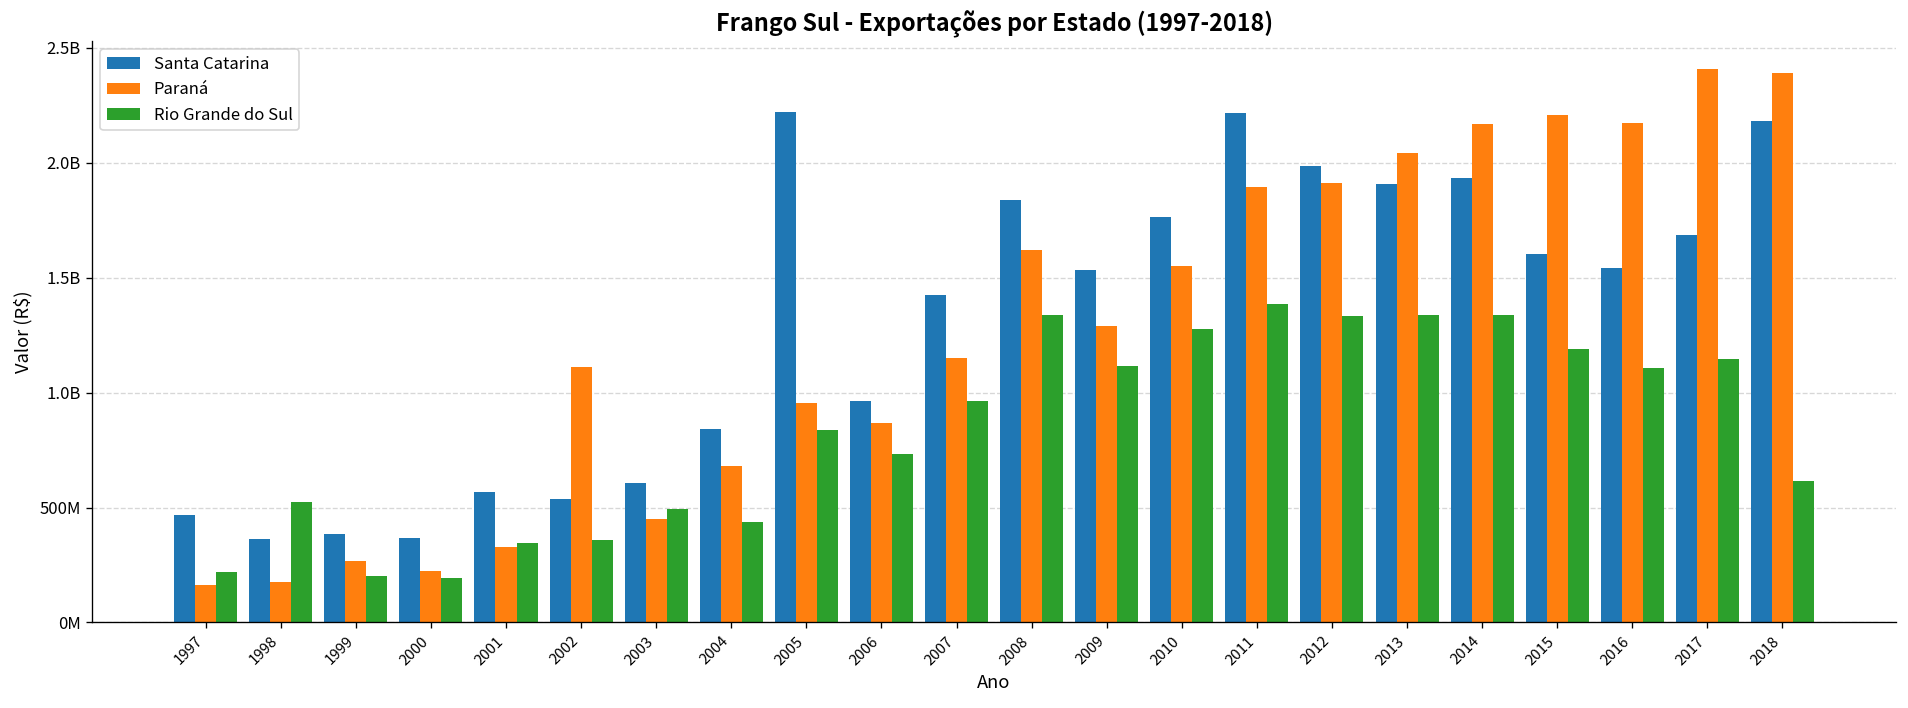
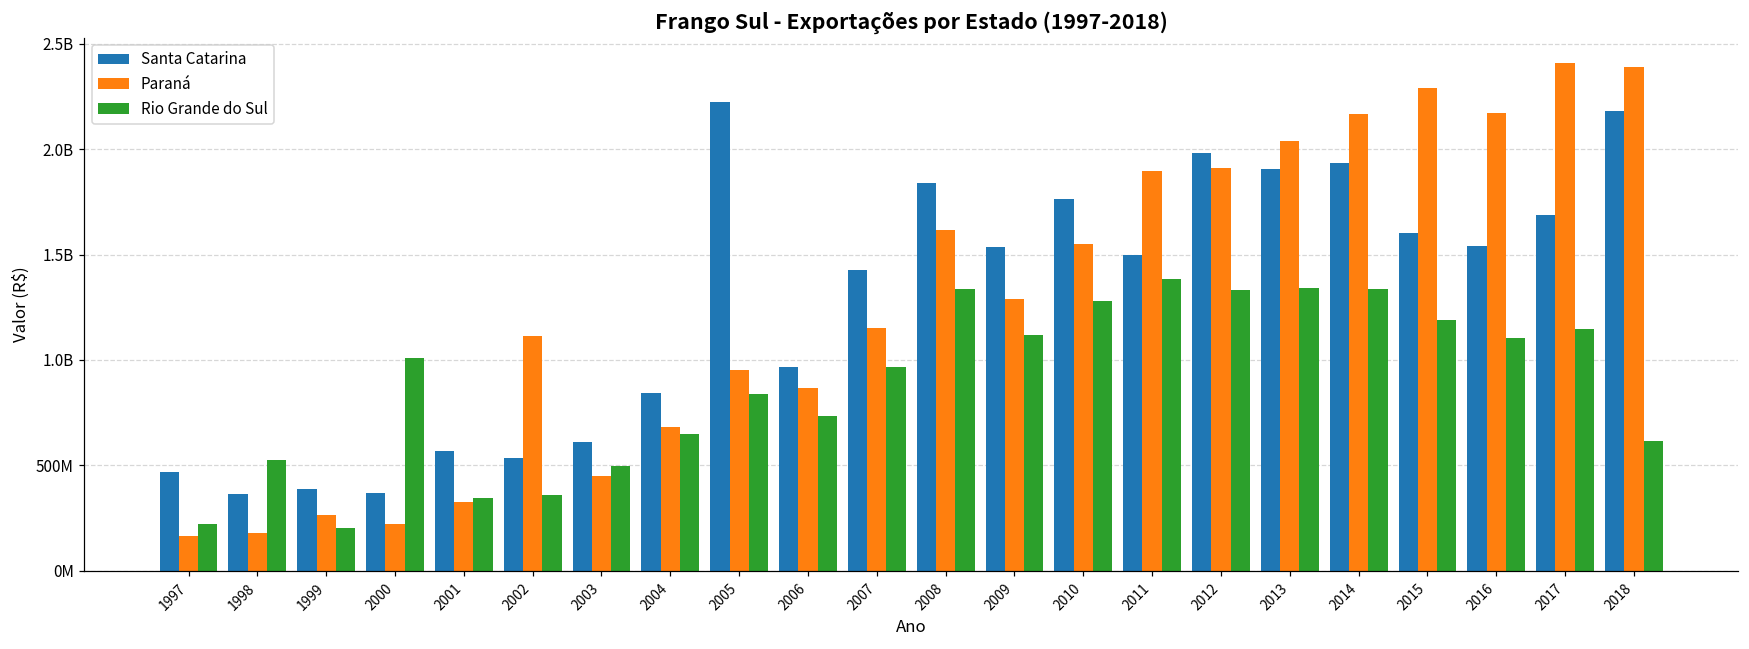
  {
    "Santa Catarina": {
      "1997": 470000000,
      "1998": 360000000,
      "1999": 390000000,
      "2000": 370000000,
      "2001": 570000000,
      "2002": 540000000,
      "2003": 610000000,
      "2004": 840000000,
      "2005": 2220000000,
      "2006": 970000000,
      "2007": 1430000000,
      "2008": 1840000000,
      "2009": 1530000000,
      "2010": 1770000000,
-     "2011": 2220000000,
+     "2011": 1500000000,
      "2012": 1980000000,
      "2013": 1910000000,
      "2014": 1930000000,
      "2015": 1600000000,
      "2016": 1540000000,
      "2017": 1690000000,
      "2018": 2180000000
    },
    "Paraná": {
      "1997": 160000000,
      "1998": 180000000,
      "1999": 270000000,
      "2000": 220000000,
      "2001": 330000000,
      "2002": 1110000000,
      "2003": 450000000,
      "2004": 680000000,
      "2005": 950000000,
      "2006": 870000000,
      "2007": 1150000000,
      "2008": 1620000000,
      "2009": 1290000000,
      "2010": 1550000000,
      "2011": 1900000000,
      "2012": 1910000000,
      "2013": 2040000000,
      "2014": 2170000000,
-     "2015": 2210000000,
+     "2015": 2290000000,
      "2016": 2170000000,
      "2017": 2410000000,
      "2018": 2390000000
    },
    "Rio Grande do Sul": {
      "1997": 220000000,
      "1998": 530000000,
      "1999": 200000000,
-     "2000": 190000000,
+     "2000": 1010000000,
      "2001": 350000000,
      "2002": 360000000,
      "2003": 500000000,
-     "2004": 440000000,
+     "2004": 650000000,
      "2005": 840000000,
      "2006": 730000000,
      "2007": 960000000,
      "2008": 1340000000,
      "2009": 1120000000,
      "2010": 1280000000,
      "2011": 1380000000,
      "2012": 1330000000,
      "2013": 1340000000,
      "2014": 1340000000,
      "2015": 1190000000,
      "2016": 1110000000,
      "2017": 1150000000,
      "2018": 620000000
    }
  }
